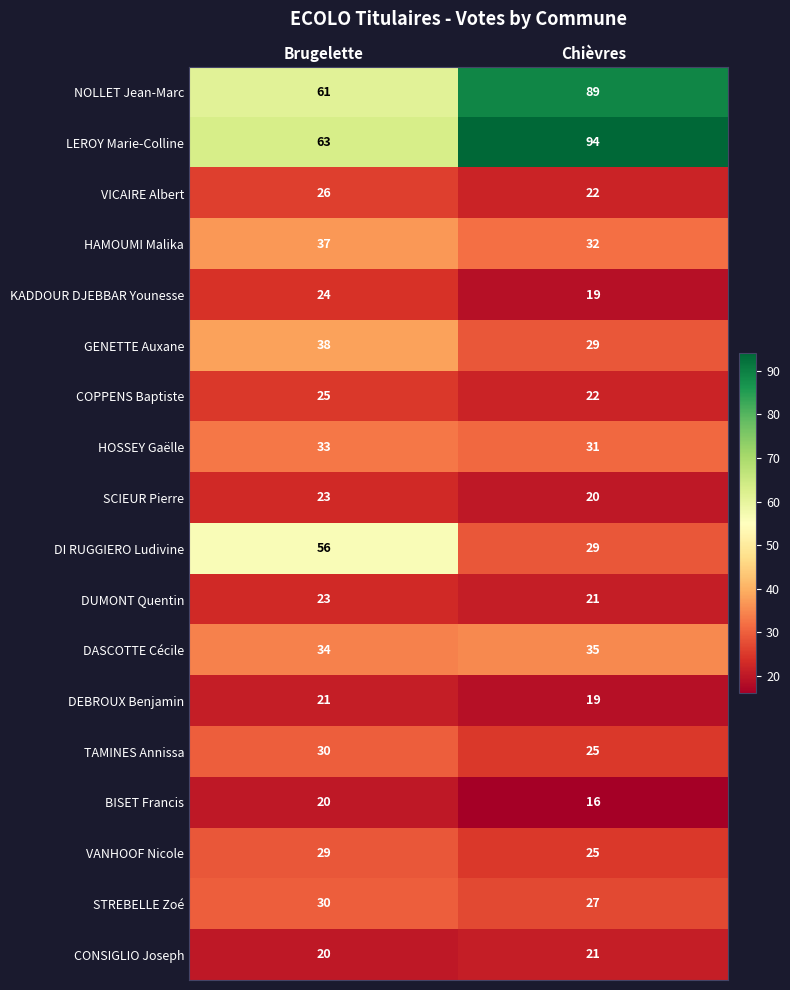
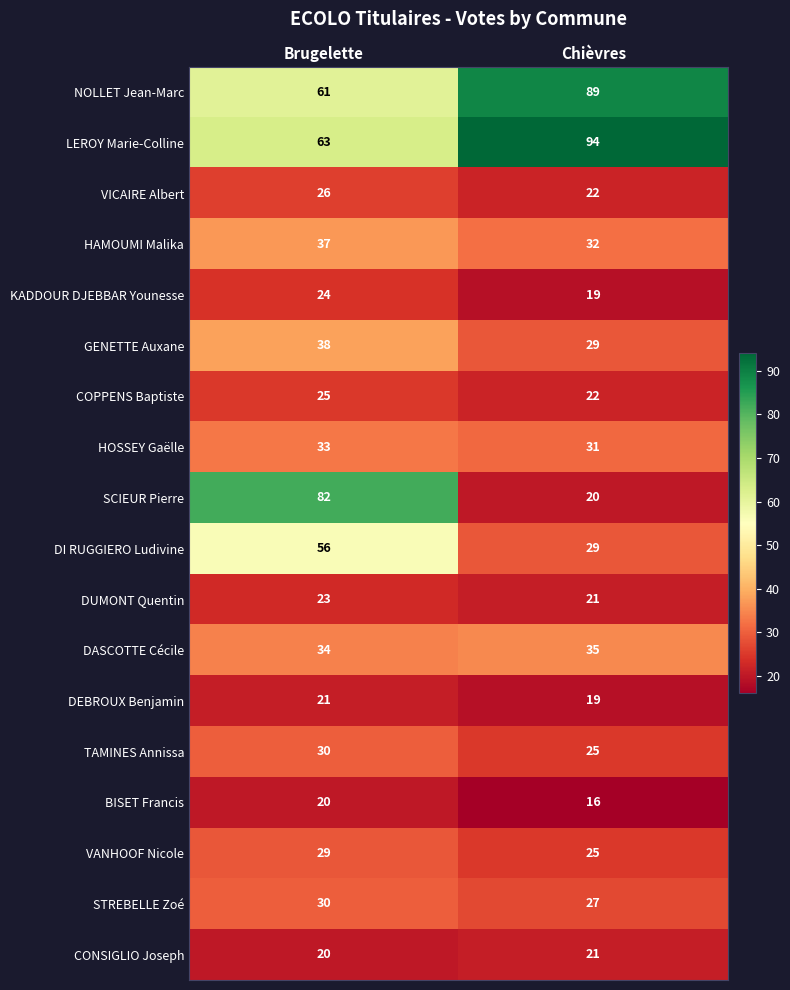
  {
    "NOLLET Jean-Marc": {
      "Brugelette": 61,
      "Chièvres": 89
    },
    "LEROY Marie-Colline": {
      "Brugelette": 63,
      "Chièvres": 94
    },
    "VICAIRE Albert": {
      "Brugelette": 26,
      "Chièvres": 22
    },
    "HAMOUMI Malika": {
      "Brugelette": 37,
      "Chièvres": 32
    },
    "KADDOUR DJEBBAR Younesse": {
      "Brugelette": 24,
      "Chièvres": 19
    },
    "GENETTE Auxane": {
      "Brugelette": 38,
      "Chièvres": 29
    },
    "COPPENS Baptiste": {
      "Brugelette": 25,
      "Chièvres": 22
    },
    "HOSSEY Gaëlle": {
      "Brugelette": 33,
      "Chièvres": 31
    },
    "SCIEUR Pierre": {
-     "Brugelette": 23,
+     "Brugelette": 82,
      "Chièvres": 20
    },
    "DI RUGGIERO Ludivine": {
      "Brugelette": 56,
      "Chièvres": 29
    },
    "DUMONT Quentin": {
      "Brugelette": 23,
      "Chièvres": 21
    },
    "DASCOTTE Cécile": {
      "Brugelette": 34,
      "Chièvres": 35
    },
    "DEBROUX Benjamin": {
      "Brugelette": 21,
      "Chièvres": 19
    },
    "TAMINES Annissa": {
      "Brugelette": 30,
      "Chièvres": 25
    },
    "BISET Francis": {
      "Brugelette": 20,
      "Chièvres": 16
    },
    "VANHOOF Nicole": {
      "Brugelette": 29,
      "Chièvres": 25
    },
    "STREBELLE Zoé": {
      "Brugelette": 30,
      "Chièvres": 27
    },
    "CONSIGLIO Joseph": {
      "Brugelette": 20,
      "Chièvres": 21
    }
  }
